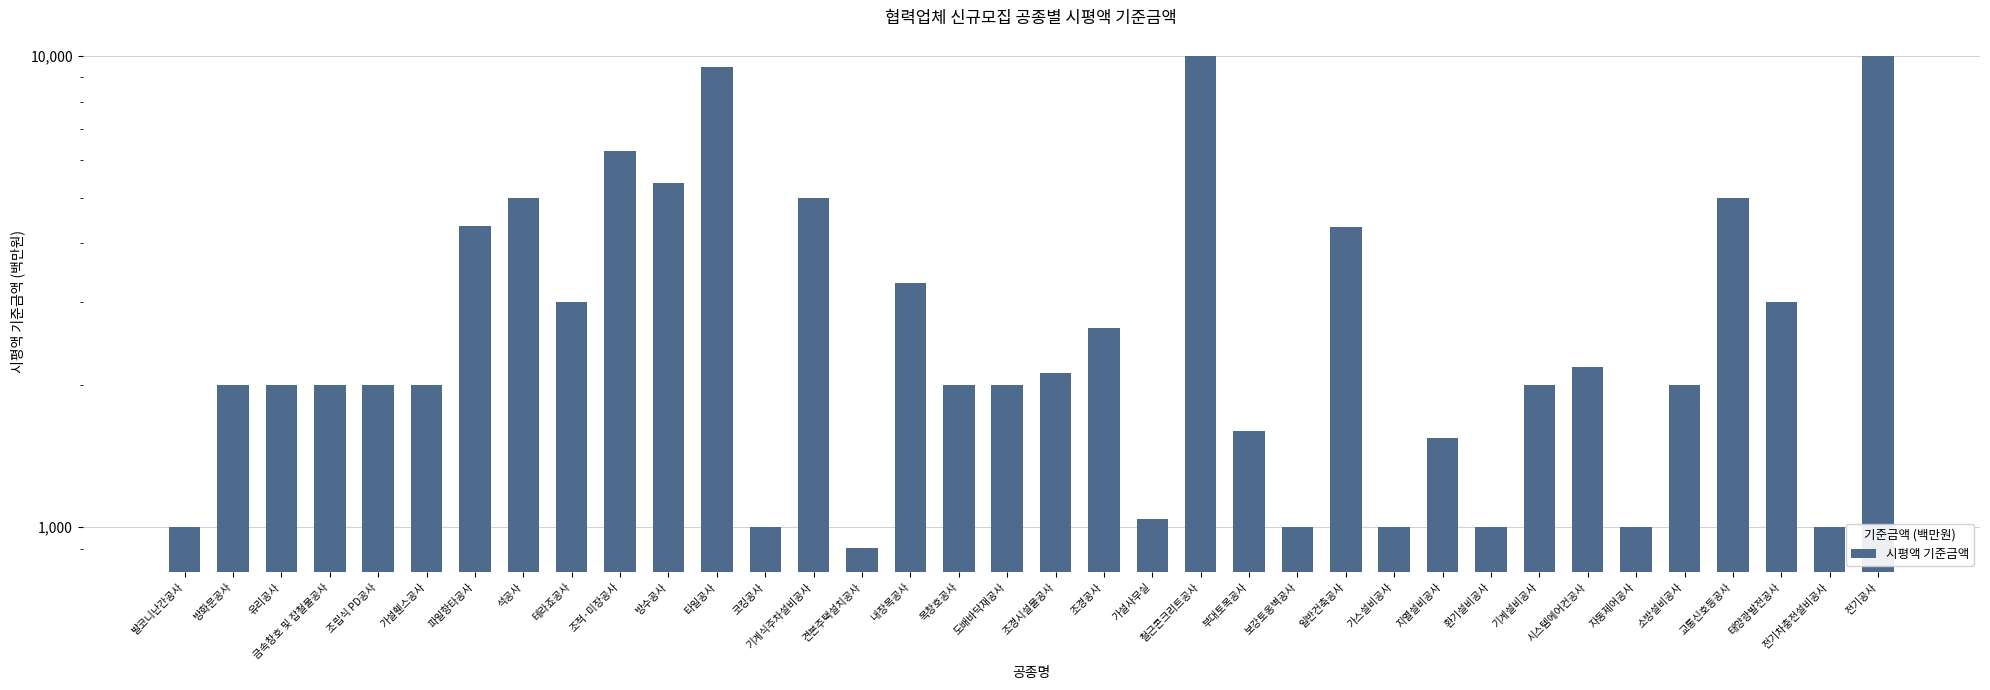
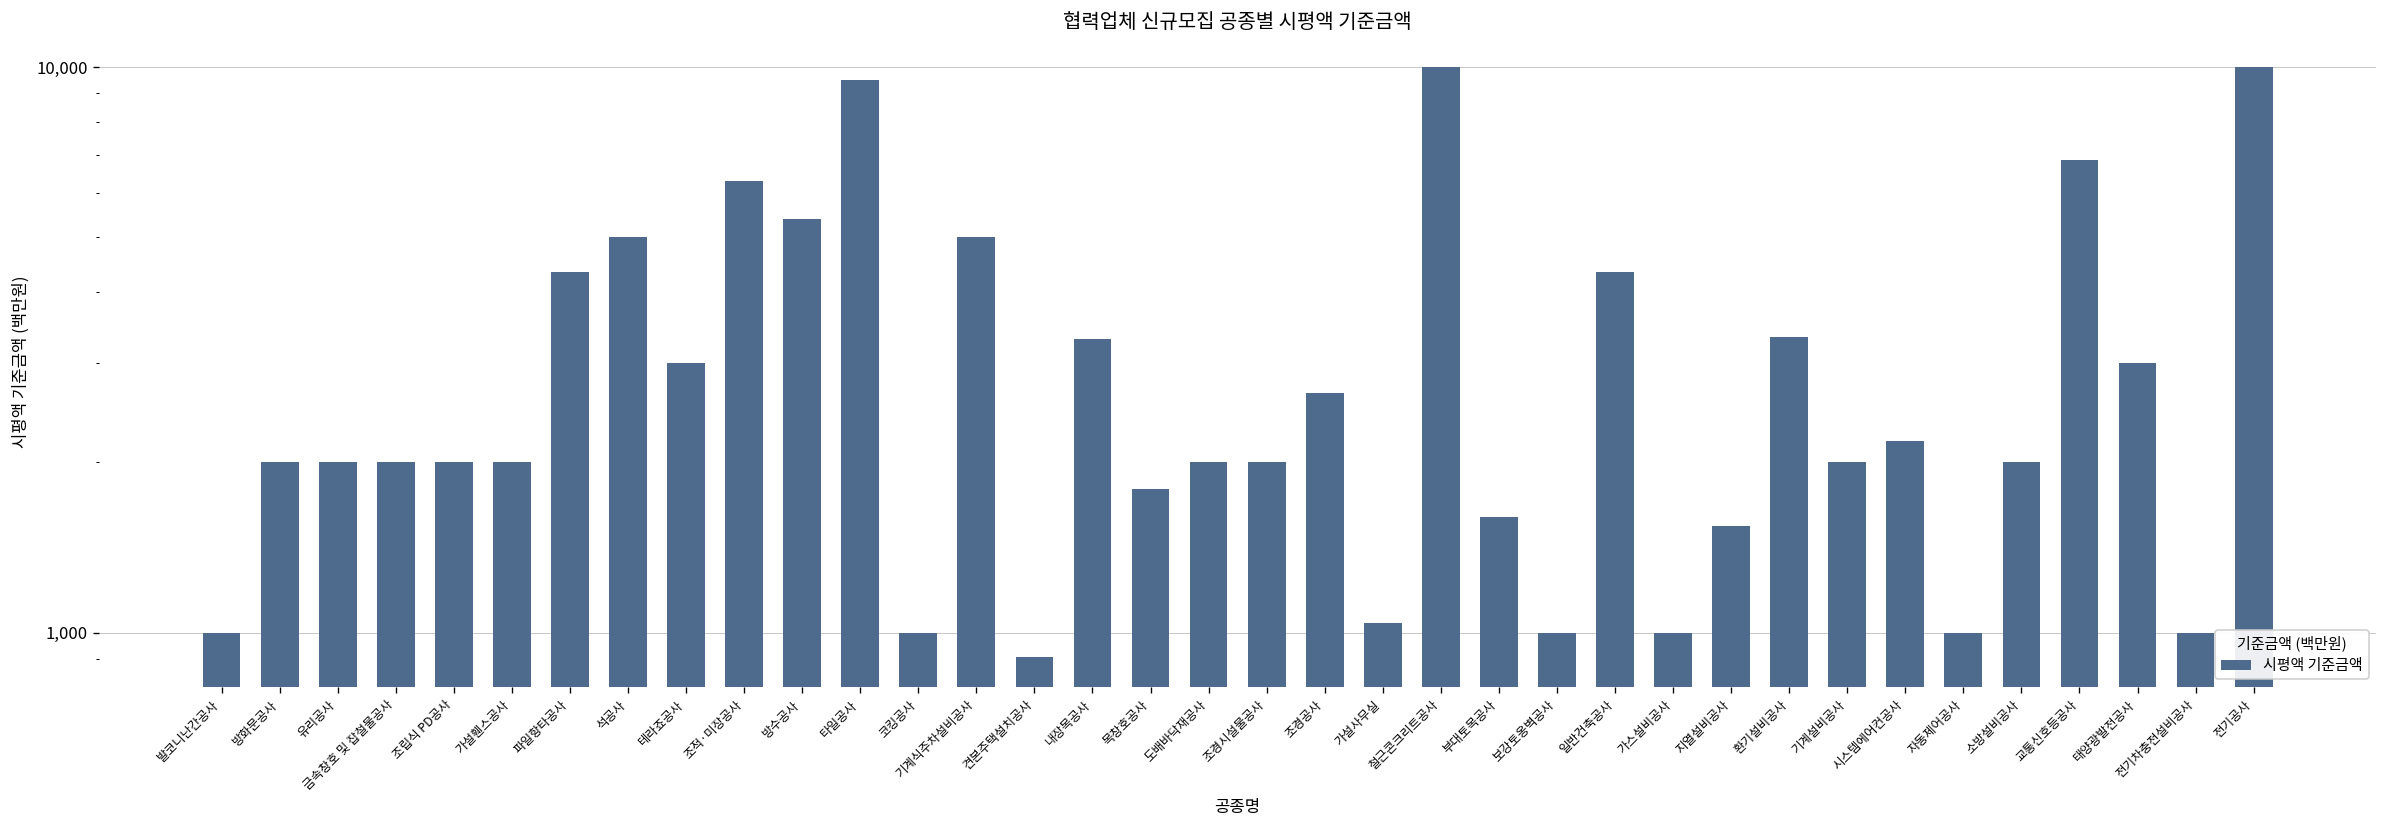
  {
    "발코니난간공사": "1,000",
    "방화문공사": "2,000",
    "유리공사": "2,000",
    "금속창호 및 잡철물공사": "2,000",
    "조립식 PD공사": "2,000",
    "가설휀스공사": "2,000",
    "파일항타공사": "4,300",
    "석공사": "5,000",
    "테라죠공사": "3,000",
    "조적·미장공사": "6,300",
    "방수공사": "5,400",
    "타일공사": "9,500",
    "코킹공사": "1,000",
    "기계식주차설비공사": "5,000",
    "견본주택설치공사": "910",
    "내장목공사": "3,300",
-   "목창호공사": "2,000",
+   "목창호공사": "1,800",
    "도배바닥재공사": "2,000",
-   "조경시설물공사": "2,100",
+   "조경시설물공사": "2,000",
    "조경공사": "2,700",
    "가설사무실": "1,040",
    "철근콘크리트공사": "10,000",
    "부대토목공사": "1,600",
    "보강토옹벽공사": "1,000",
    "일반건축공사": "4,300",
    "가스설비공사": "1,000",
    "지열설비공사": "1,550",
-   "환기설비공사": "1,000",
+   "환기설비공사": "3,300",
    "기계설비공사": "2,000",
    "시스템에어컨공사": "2,200",
    "자동제어공사": "1,000",
    "소방설비공사": "2,000",
-   "교통신호등공사": "5,000",
+   "교통신호등공사": "6,900",
    "태양광발전공사": "3,000",
    "전기차충전설비공사": "1,000",
    "전기공사": "10,000"
  }
